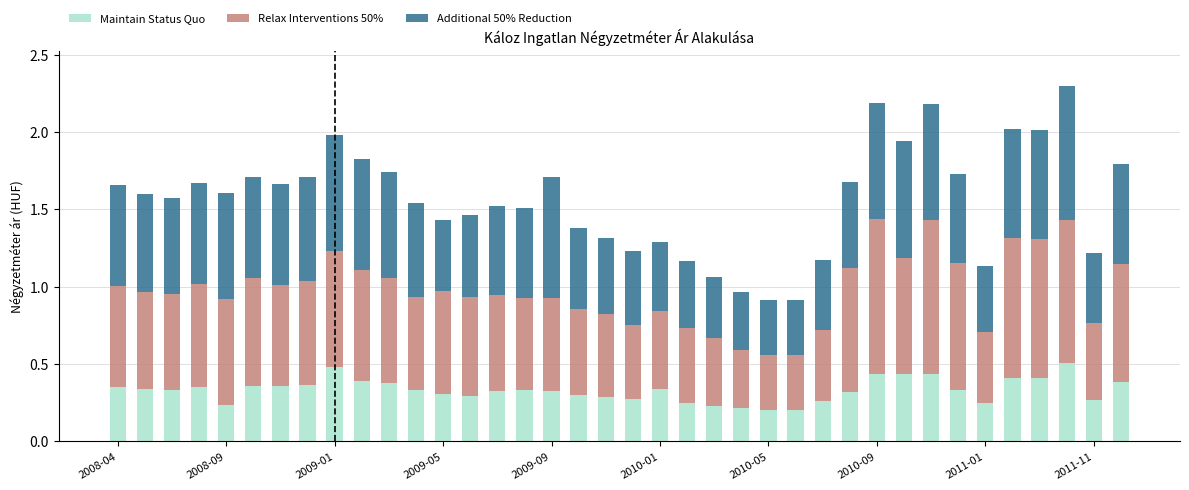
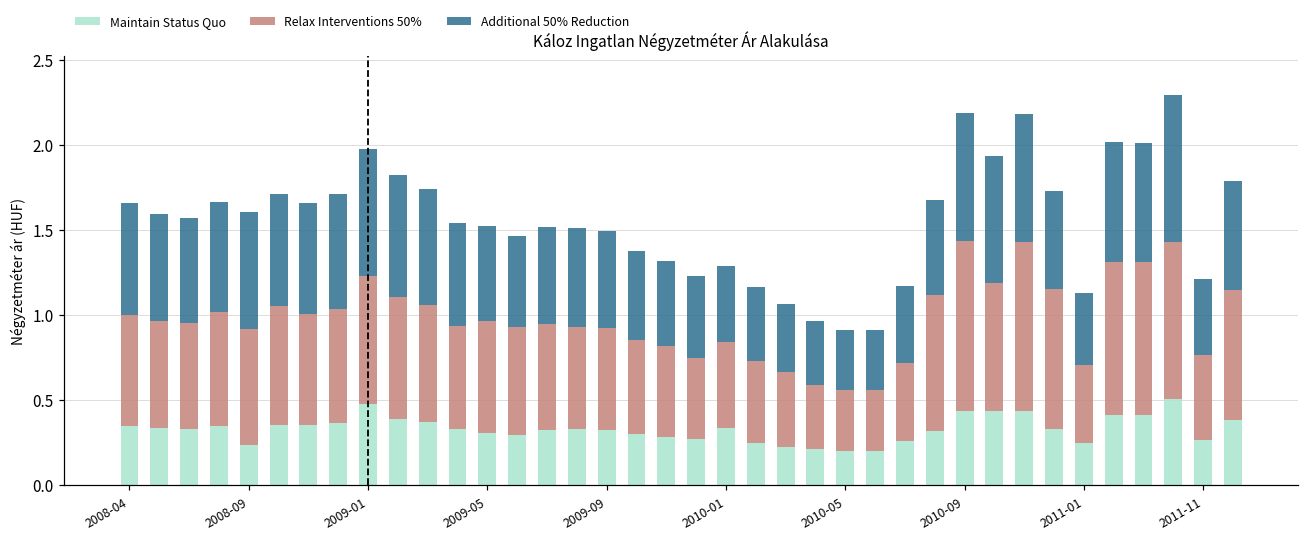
  {
    "Maintain Status Quo": {
      "2008-04": 0.35,
      "2008-09": 0.24,
      "2009-01": 0.48,
      "2009-05": 0.31,
      "2009-09": 0.32,
      "2010-01": 0.33,
      "2010-05": 0.20,
      "2010-09": 0.43,
      "2011-01": 0.25,
      "2011-11": 0.27
    },
    "Relax Interventions 50%": {
      "2008-04": 0.66,
      "2008-09": 0.68,
      "2009-01": 0.75,
      "2009-05": 0.66,
      "2009-09": 0.60,
      "2010-01": 0.51,
      "2010-05": 0.36,
      "2010-09": 1.00,
      "2011-01": 0.46,
      "2011-11": 0.50
    },
    "Additional 50% Reduction": {
      "2008-04": 0.66,
      "2008-09": 0.68,
      "2009-01": 0.75,
-     "2009-05": 0.46,
-     "2009-09": 0.78,
+     "2009-05": 0.56,
+     "2009-09": 0.57,
      "2010-01": 0.44,
      "2010-05": 0.36,
      "2010-09": 0.75,
      "2011-01": 0.43,
      "2011-11": 0.45
    }
  }
